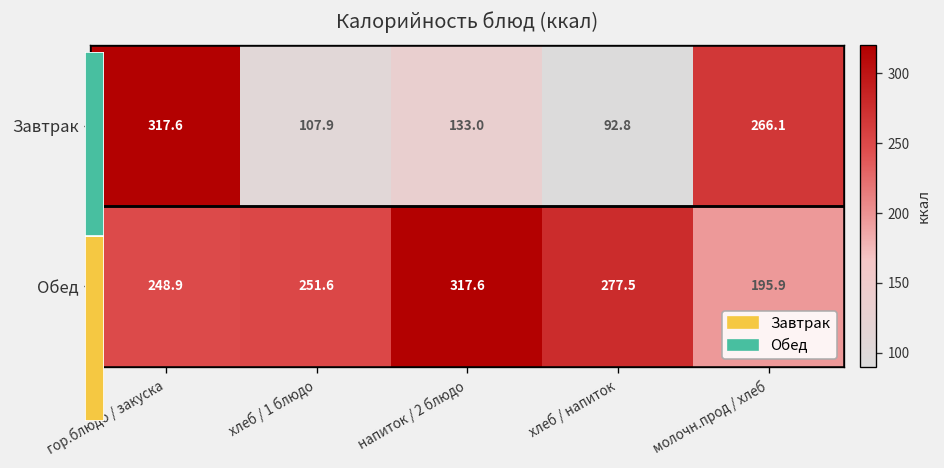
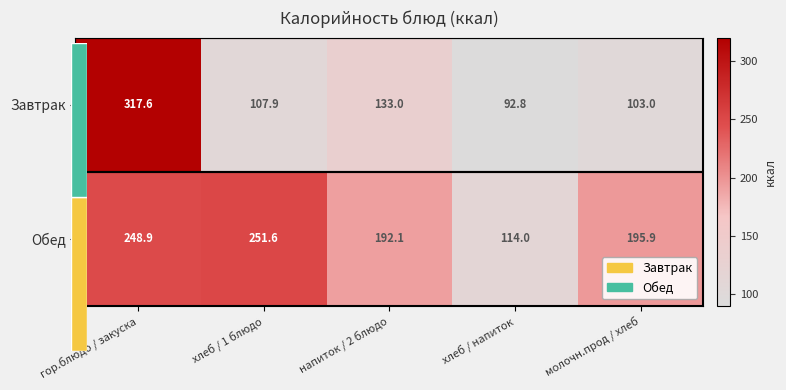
  {
    "Калорийность блюд (ккал)": {
      "Завтрак": {
        "гор.блюдо / закуска": 317.6,
        "хлеб / 1 блюдо": 107.9,
        "напиток / 2 блюдо": 133.0,
        "хлеб / напиток": 92.8,
-       "молочн.прод / хлеб": 266.1
+       "молочн.прод / хлеб": 103.0
      },
      "Обед": {
        "гор.блюдо / закуска": 248.9,
        "хлеб / 1 блюдо": 251.6,
-       "напиток / 2 блюдо": 317.6,
-       "хлеб / напиток": 277.5,
+       "напиток / 2 блюдо": 192.1,
+       "хлеб / напиток": 114.0,
        "молочн.прод / хлеб": 195.9
      }
    }
  }
